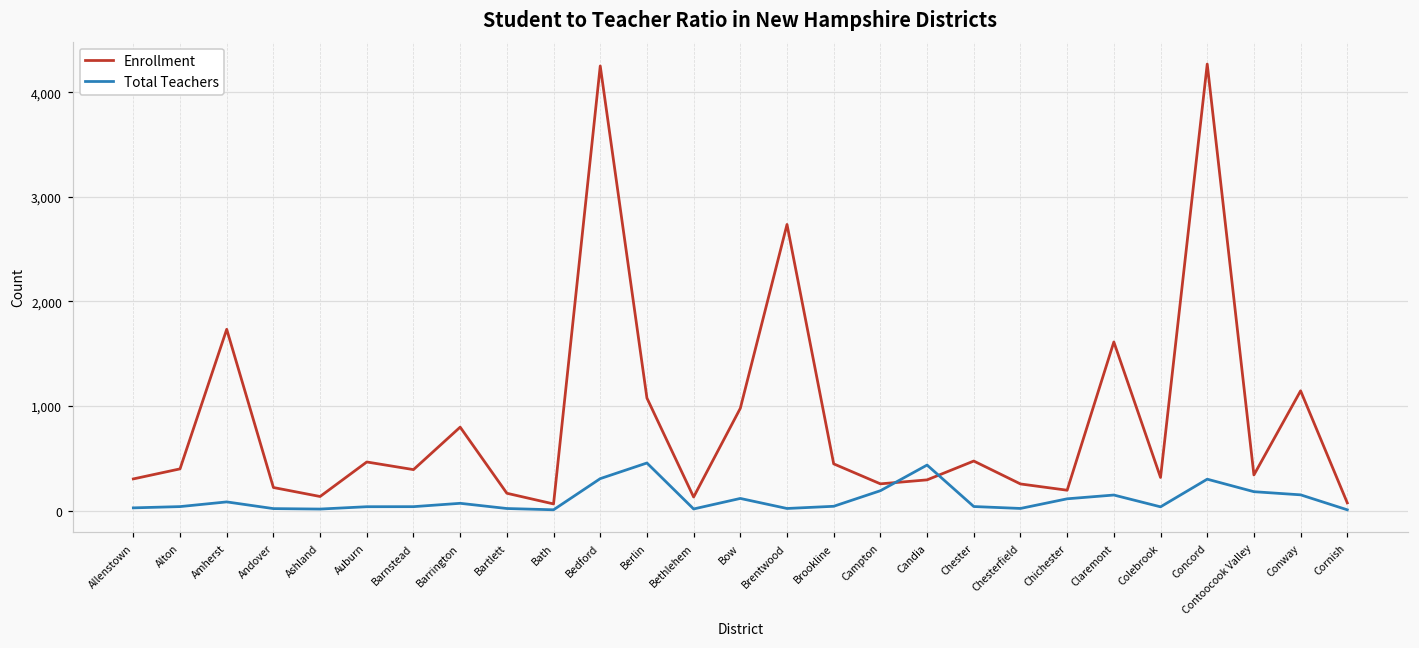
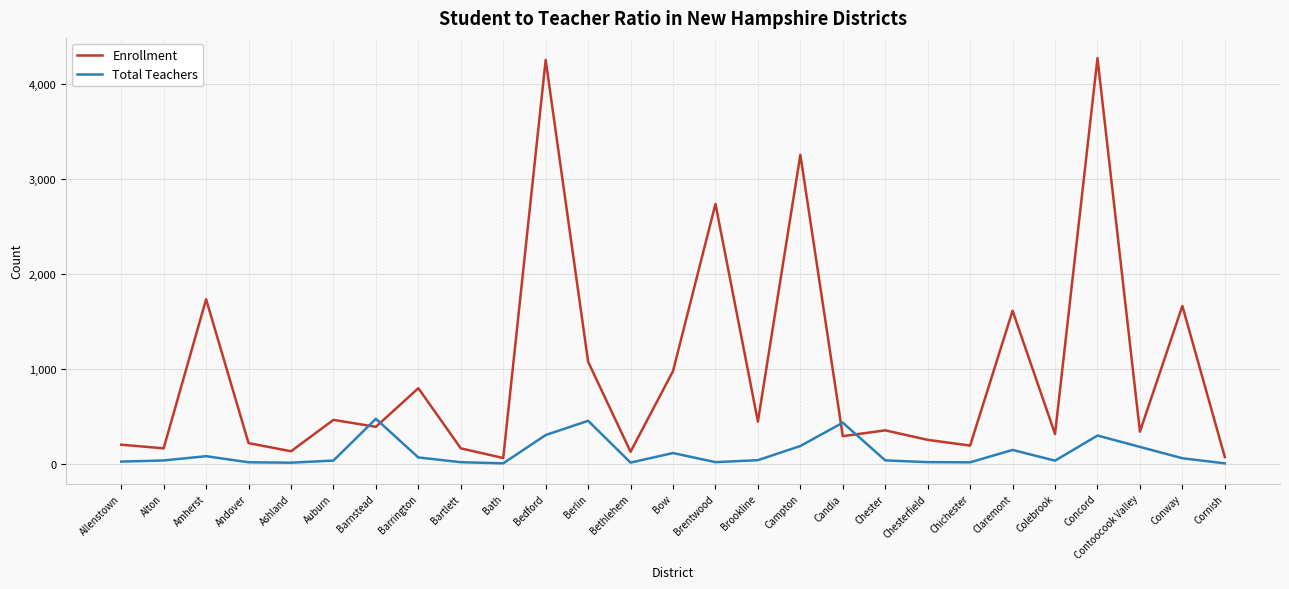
  {
    "Enrollment": {
-     "Allenstown": "300",
-     "Alton": "400",
+     "Allenstown": "200",
+     "Alton": "200",
      "Amherst": "1,700",
      "Andover": "200",
      "Ashland": "100",
      "Auburn": "500",
      "Barnstead": "400",
      "Barrington": "800",
      "Bartlett": "200",
      "Bath": "100",
      "Bedford": "4,300",
      "Berlin": "1,100",
      "Bethlehem": "100",
      "Bow": "1,000",
      "Brentwood": "2,700",
      "Brookline": "400",
-     "Campton": "300",
+     "Campton": "3,300",
      "Candia": "300",
-     "Chester": "500",
+     "Chester": "400",
      "Chesterfield": "300",
      "Chichester": "200",
      "Claremont": "1,600",
      "Colebrook": "300",
      "Concord": "4,300",
      "Contoocook Valley": "300",
-     "Conway": "1,100",
+     "Conway": "1,700",
      "Cornish": "100"
    },
    "Total Teachers": {
      "Allenstown": "0",
      "Alton": "0",
      "Amherst": "100",
      "Andover": "0",
      "Ashland": "0",
      "Auburn": "0",
-     "Barnstead": "0",
+     "Barnstead": "500",
      "Barrington": "100",
      "Bartlett": "0",
      "Bath": "0",
      "Bedford": "300",
      "Berlin": "500",
      "Bethlehem": "0",
      "Bow": "100",
      "Brentwood": "0",
      "Brookline": "0",
      "Campton": "200",
      "Candia": "400",
      "Chester": "0",
      "Chesterfield": "0",
-     "Chichester": "100",
+     "Chichester": "0",
      "Claremont": "200",
      "Colebrook": "0",
      "Concord": "300",
      "Contoocook Valley": "200",
-     "Conway": "200",
+     "Conway": "100",
      "Cornish": "0"
    }
  }
